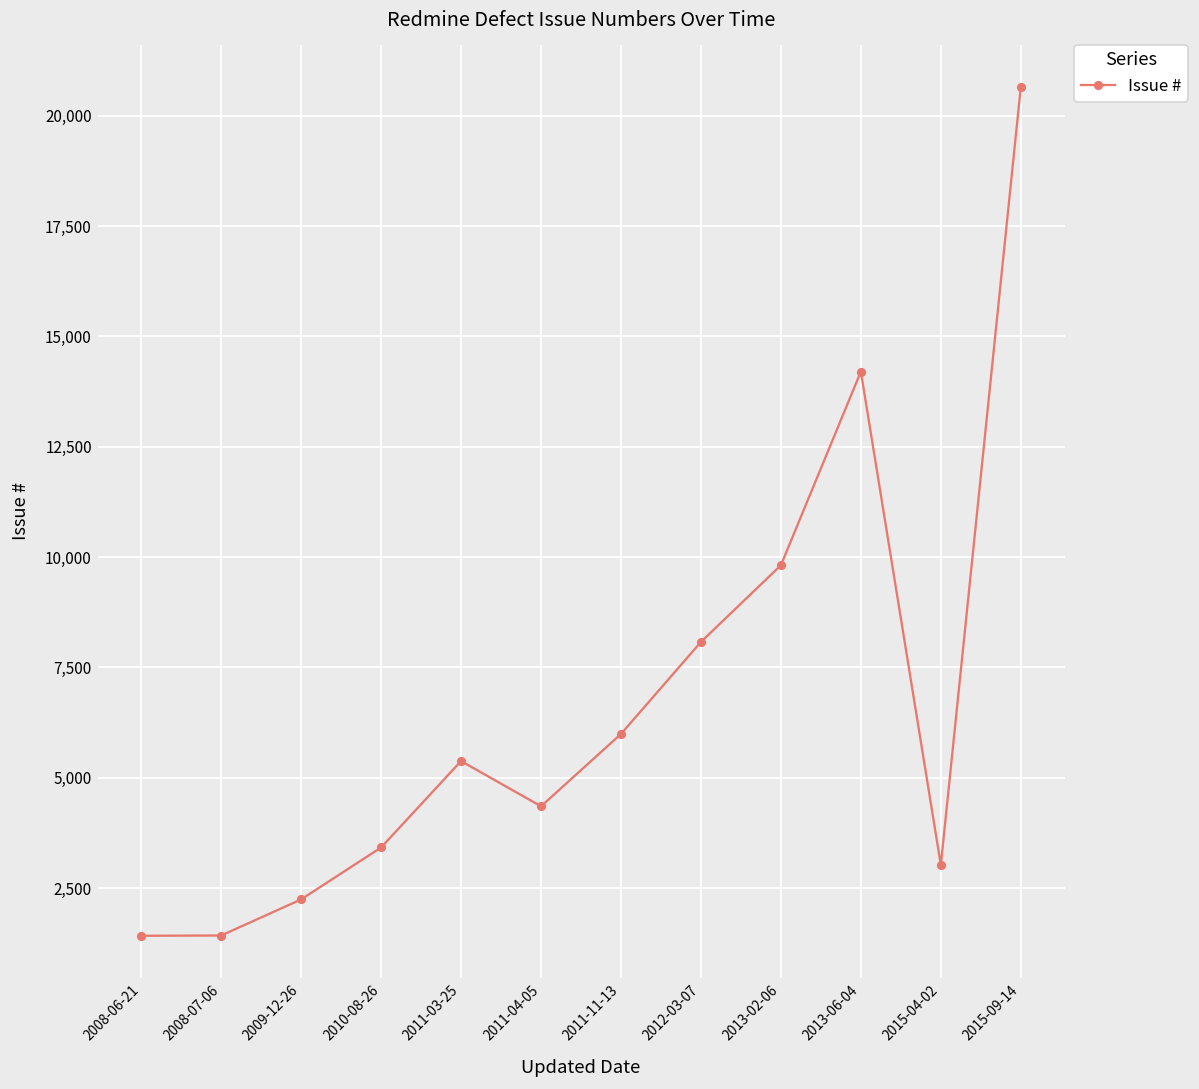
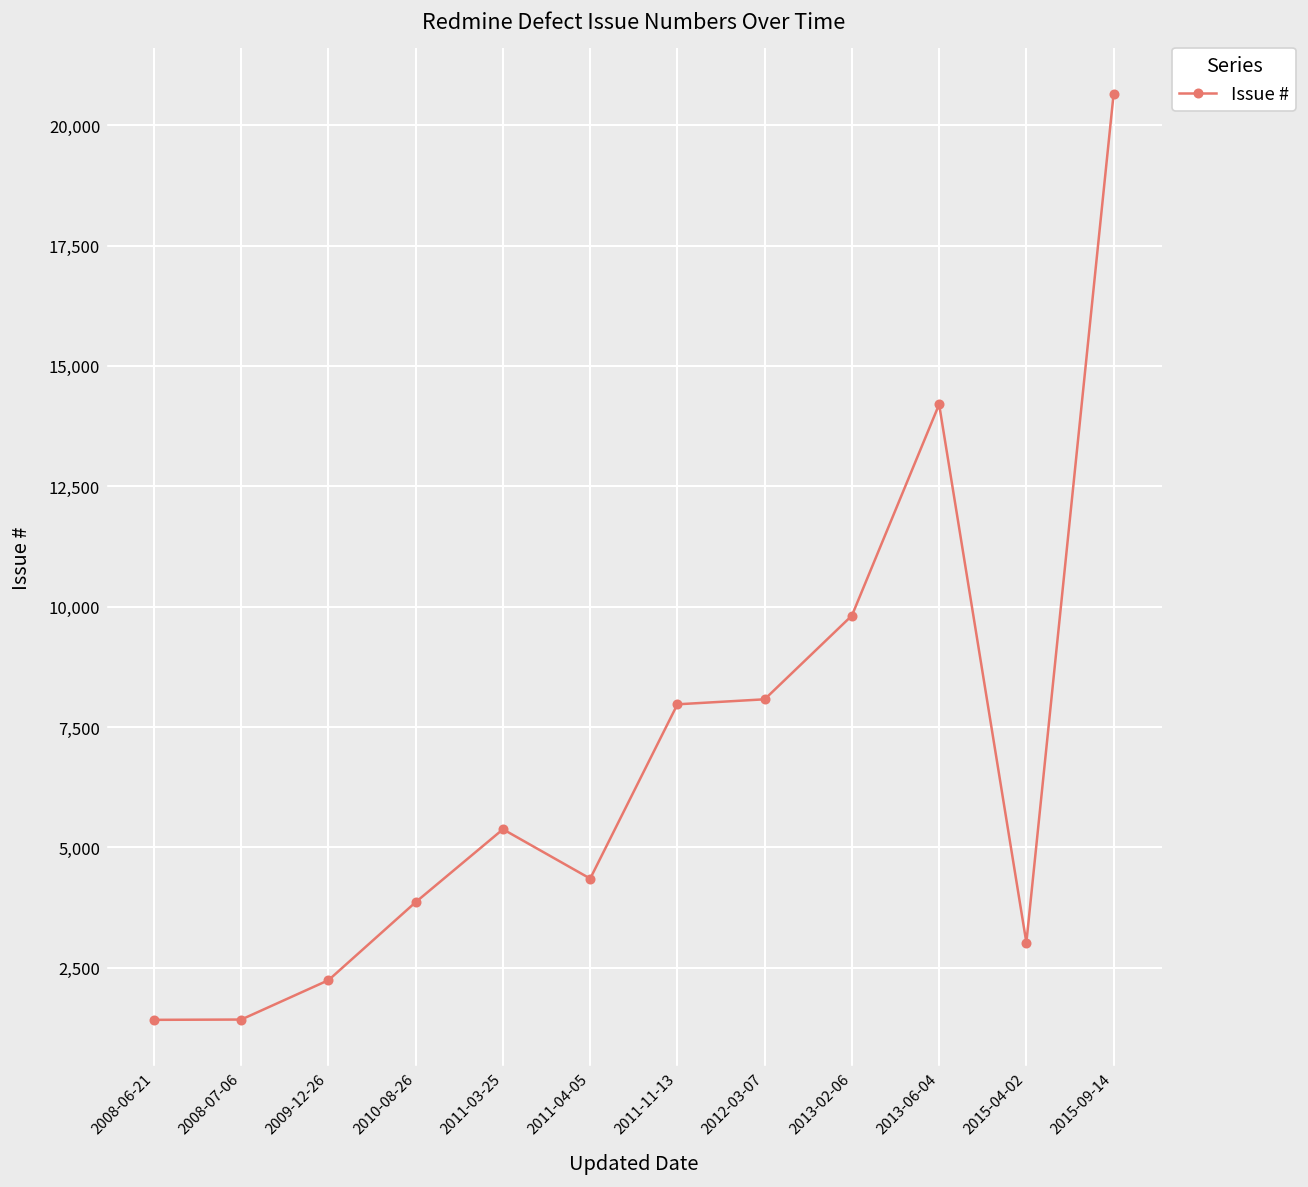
  {
    "2008-06-21": "1,400",
    "2008-07-06": "1,400",
    "2009-12-26": "2,200",
-   "2010-08-26": "3,400",
+   "2010-08-26": "3,900",
    "2011-03-25": "5,400",
    "2011-04-05": "4,400",
-   "2011-11-13": "6,000",
+   "2011-11-13": "8,000",
    "2012-03-07": "8,100",
    "2013-02-06": "9,800",
    "2013-06-04": "14,200",
    "2015-04-02": "3,000",
    "2015-09-14": "20,600"
  }
